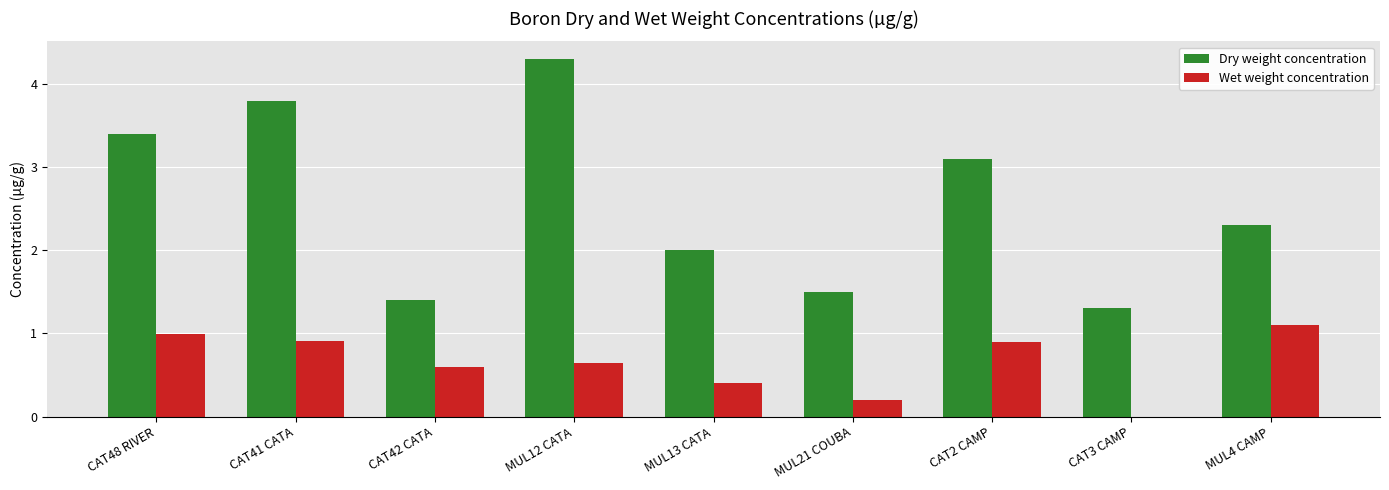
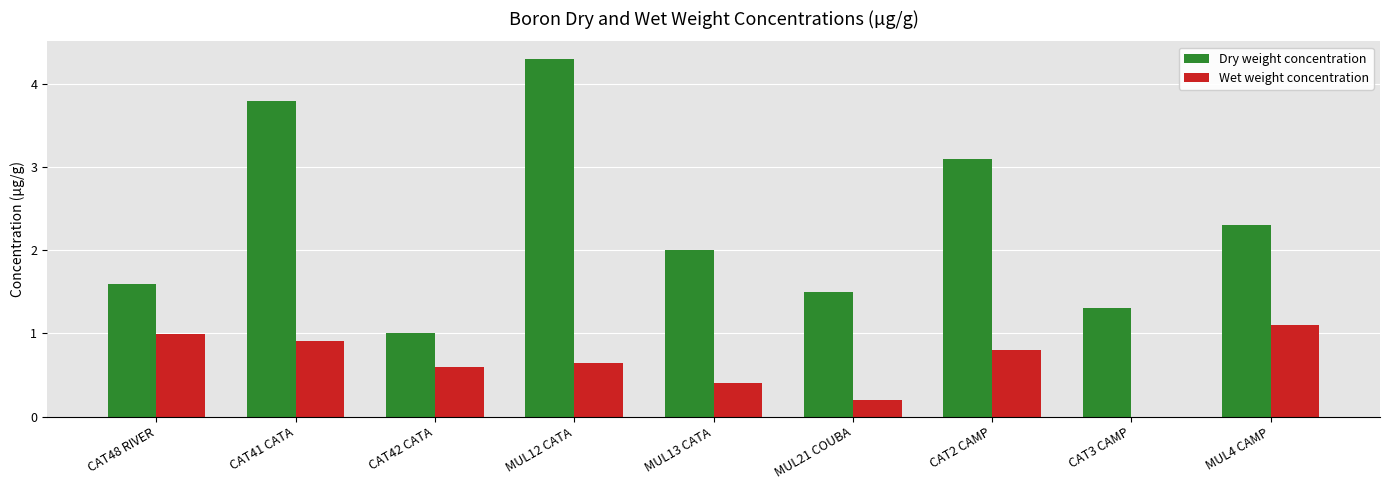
  {
    "Dry weight concentration": {
-     "CAT48 RIVER": 3.4,
+     "CAT48 RIVER": 1.6,
      "CAT41 CATA": 3.8,
-     "CAT42 CATA": 1.4,
+     "CAT42 CATA": 1.0,
      "MUL12 CATA": 4.3,
      "MUL13 CATA": 2.0,
      "MUL21 COUBA": 1.5,
      "CAT2 CAMP": 3.1,
      "CAT3 CAMP": 1.3,
      "MUL4 CAMP": 2.3
    },
    "Wet weight concentration": {
      "CAT48 RIVER": 1.0,
      "CAT41 CATA": 0.9,
      "CAT42 CATA": 0.6,
      "MUL12 CATA": 0.7,
      "MUL13 CATA": 0.4,
      "MUL21 COUBA": 0.2,
-     "CAT2 CAMP": 0.9,
+     "CAT2 CAMP": 0.8,
      "CAT3 CAMP": 0.0,
      "MUL4 CAMP": 1.1
    }
  }
